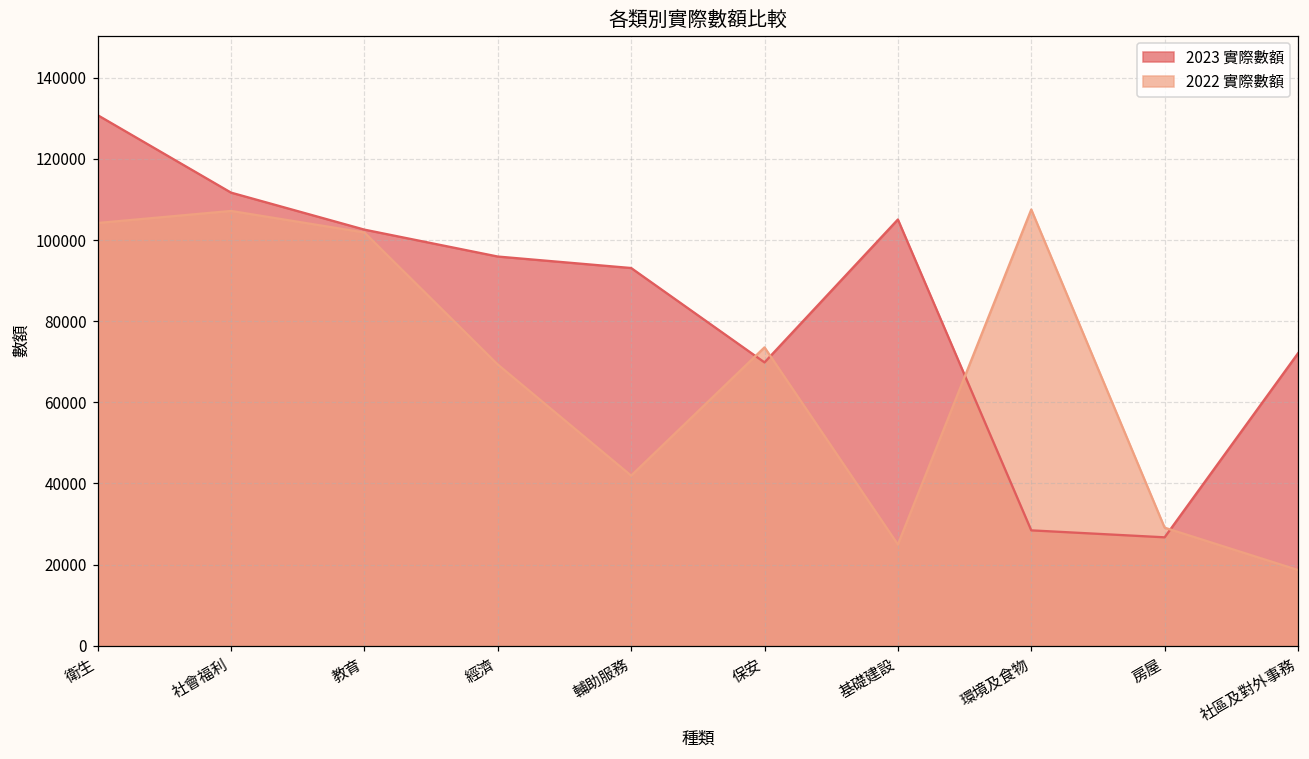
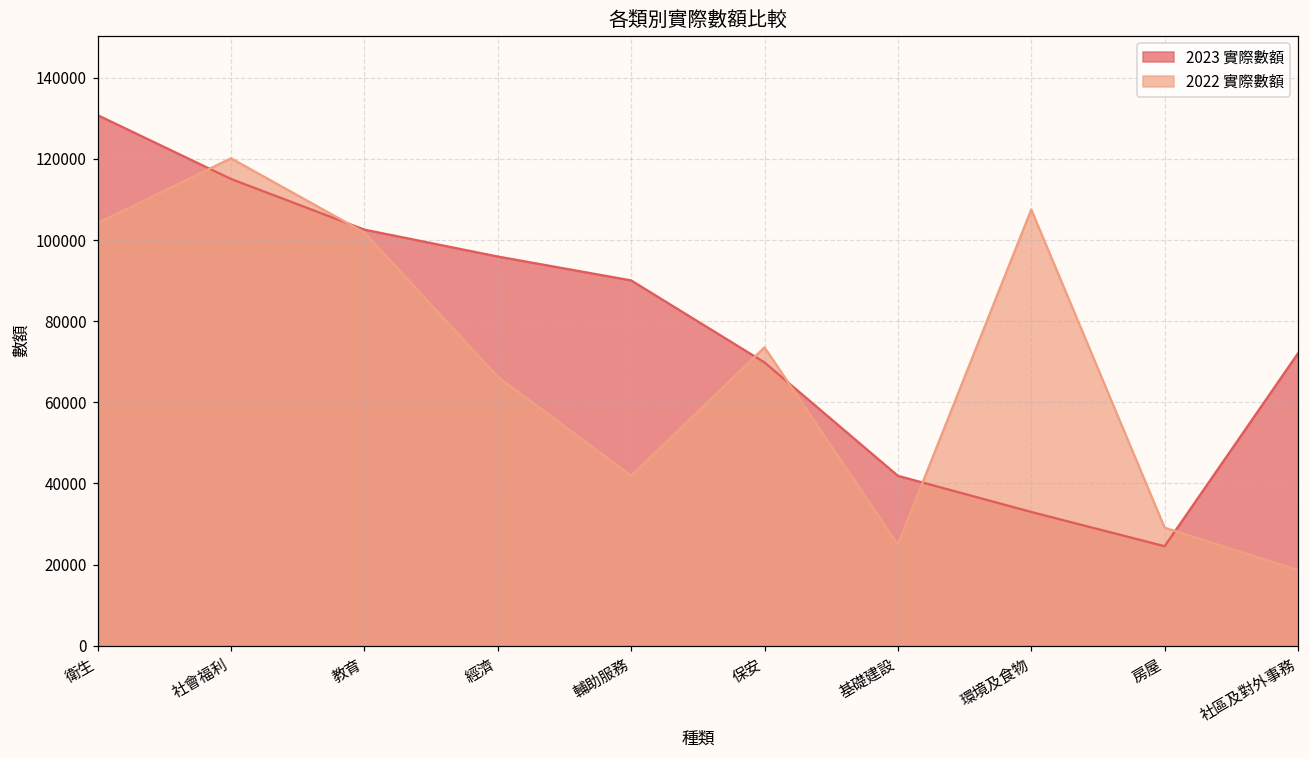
  {
    "2023 實際數額": {
      "衛生": 131000,
-     "社會福利": 112000,
+     "社會福利": 115000,
      "教育": 103000,
      "經濟": 96000,
-     "輔助服務": 93000,
+     "輔助服務": 90000,
      "保安": 70000,
-     "基礎建設": 105000,
-     "環境及食物": 28000,
-     "房屋": 27000,
+     "基礎建設": 42000,
+     "環境及食物": 33000,
+     "房屋": 25000,
      "社區及對外事務": 72000
    },
    "2022 實際數額": {
      "衛生": 104000,
-     "社會福利": 107000,
+     "社會福利": 120000,
      "教育": 102000,
-     "經濟": 69000,
+     "經濟": 66000,
      "輔助服務": 42000,
      "保安": 74000,
      "基礎建設": 25000,
      "環境及食物": 108000,
      "房屋": 29000,
      "社區及對外事務": 19000
    }
  }
